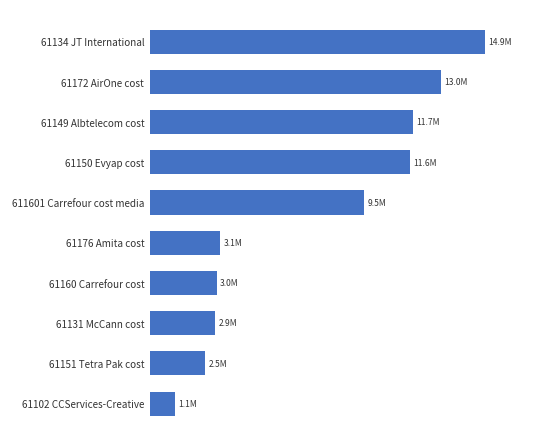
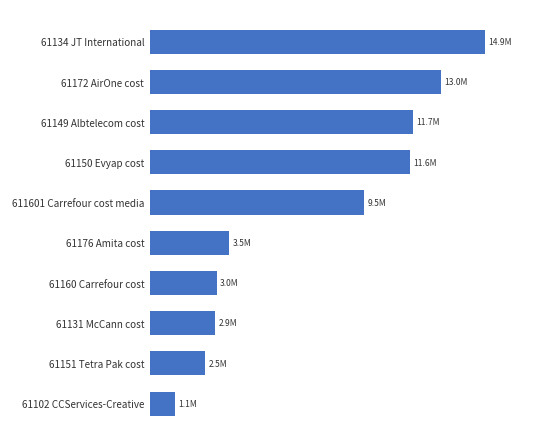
  {
    "61134 JT International": "14.9M",
    "61172 AirOne cost": "13.0M",
    "61149 Albtelecom cost": "11.7M",
    "61150 Evyap cost": "11.6M",
    "611601 Carrefour cost media": "9.5M",
-   "61176 Amita cost": "3.1M",
+   "61176 Amita cost": "3.5M",
    "61160 Carrefour cost": "3.0M",
    "61131 McCann cost": "2.9M",
    "61151 Tetra Pak cost": "2.5M",
    "61102 CCServices-Creative": "1.1M"
  }
